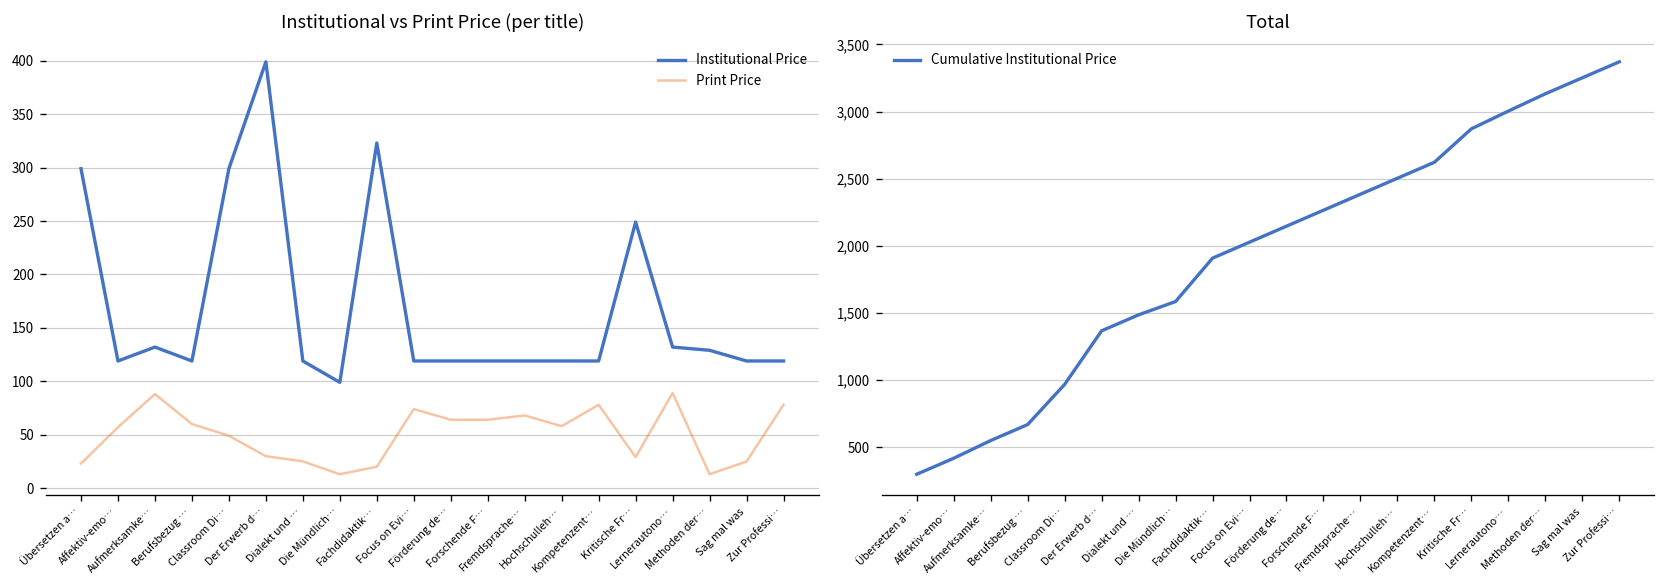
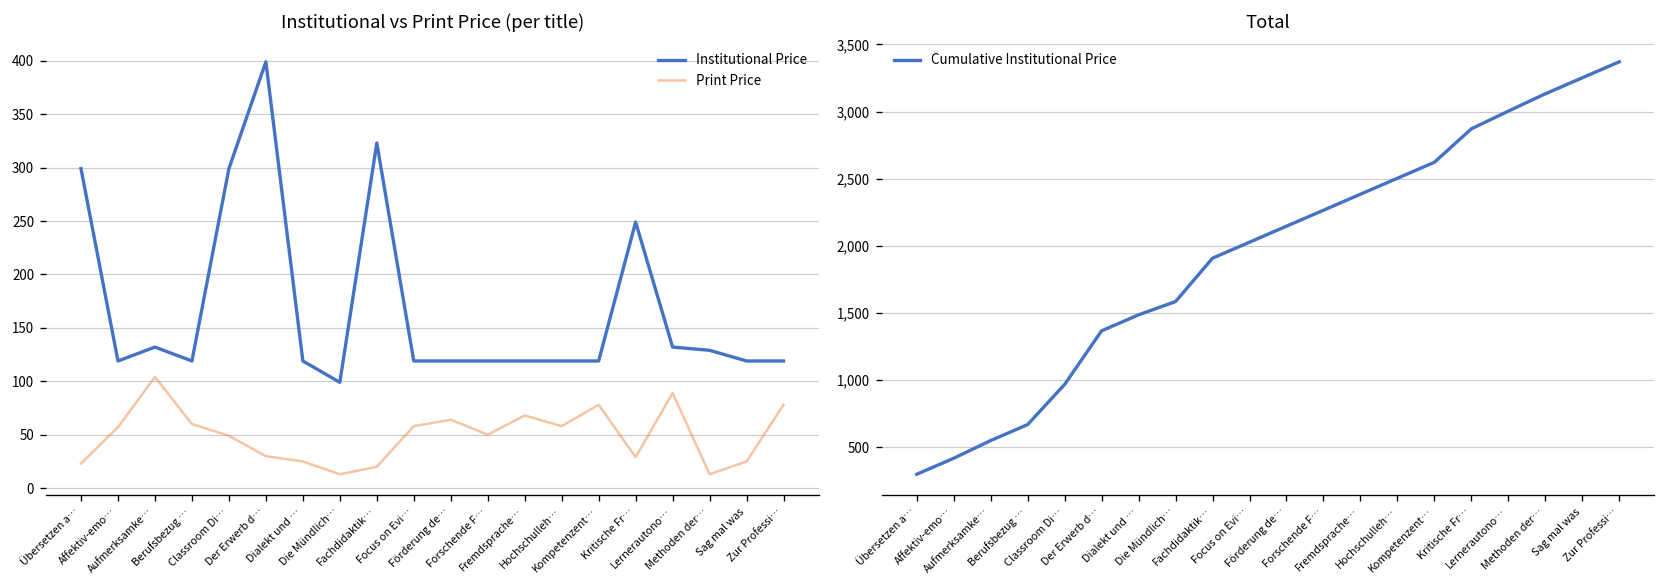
  {
    "Institutional vs Print Price (per title)": {
      "Institutional Price": {
        "Übersetzen a…": "300",
        "Affektiv-emo…": "120",
        "Aufmerksamke…": "130",
        "Berufsbezug …": "120",
        "Classroom Di…": "300",
        "Der Erwerb d…": "400",
        "Dialekt und …": "120",
        "Die Mündlich…": "100",
        "Fachdidaktik…": "320",
        "Focus on Evi…": "120",
        "Förderung de…": "120",
        "Forschende F…": "120",
        "Fremdsprache…": "120",
        "Hochschulleh…": "120",
        "Kompetenzent…": "120",
        "Kritische Fr…": "250",
        "Lernerautono…": "130",
        "Methoden der…": "130",
        "Sag mal was": "120",
        "Zur Professi…": "120"
      },
      "Print Price": {
        "Übersetzen a…": "20",
        "Affektiv-emo…": "60",
-       "Aufmerksamke…": "90",
+       "Aufmerksamke…": "100",
        "Berufsbezug …": "60",
        "Classroom Di…": "50",
        "Der Erwerb d…": "30",
        "Dialekt und …": "20",
        "Die Mündlich…": "10",
        "Fachdidaktik…": "20",
-       "Focus on Evi…": "70",
+       "Focus on Evi…": "60",
        "Förderung de…": "60",
-       "Forschende F…": "60",
+       "Forschende F…": "50",
        "Fremdsprache…": "70",
        "Hochschulleh…": "60",
        "Kompetenzent…": "80",
        "Kritische Fr…": "30",
        "Lernerautono…": "90",
        "Methoden der…": "10",
        "Sag mal was": "20",
        "Zur Professi…": "80"
      }
    },
    "Total": {
      "Übersetzen a…": "300",
      "Affektiv-emo…": "420",
      "Aufmerksamke…": "550",
      "Berufsbezug …": "670",
      "Classroom Di…": "970",
      "Der Erwerb d…": "1,370",
      "Dialekt und …": "1,490",
      "Die Mündlich…": "1,590",
      "Fachdidaktik…": "1,910",
      "Focus on Evi…": "2,030",
      "Förderung de…": "2,150",
      "Forschende F…": "2,270",
      "Fremdsprache…": "2,380",
      "Hochschulleh…": "2,500",
      "Kompetenzent…": "2,620",
      "Kritische Fr…": "2,870",
      "Lernerautono…": "3,000",
      "Methoden der…": "3,130",
      "Sag mal was": "3,250",
      "Zur Professi…": "3,370"
    }
  }
